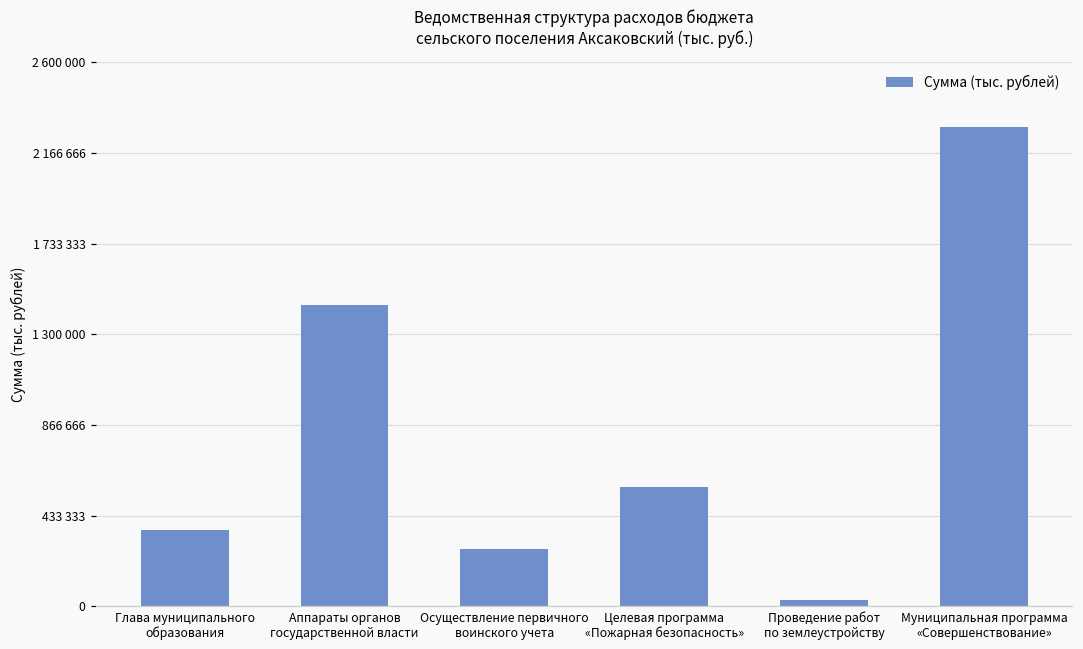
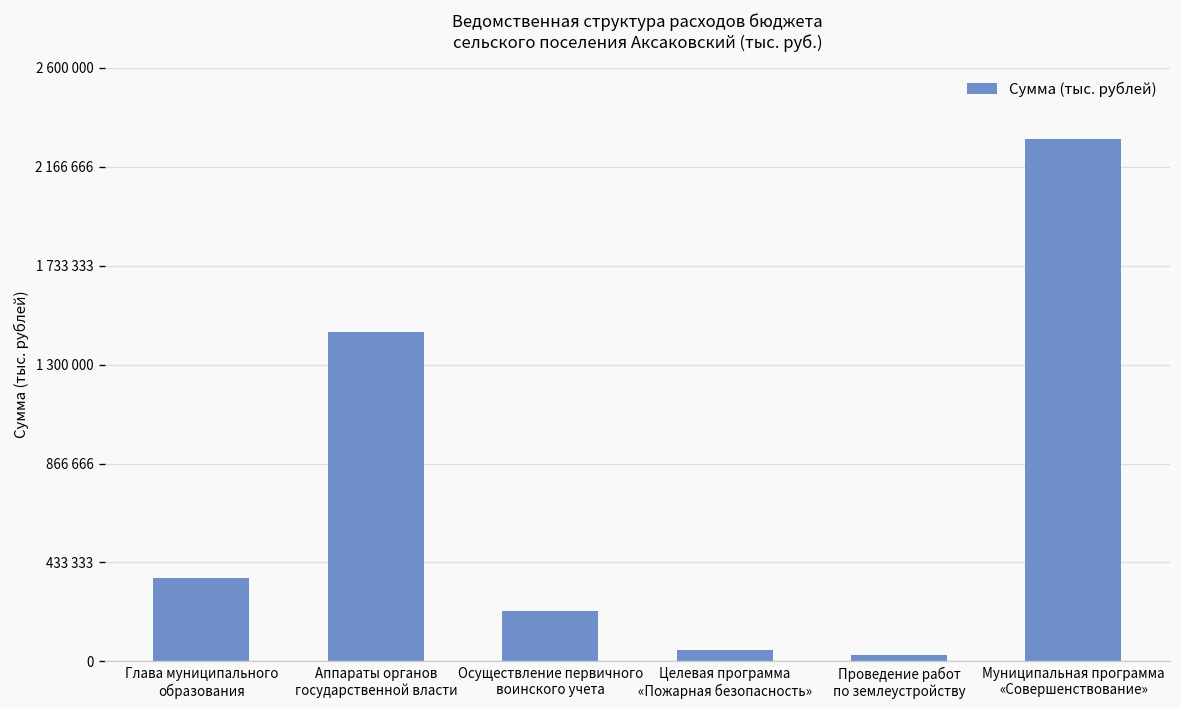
  {
    "Глава муниципального образования": 370000,
    "Аппараты органов государственной власти": 1440000,
-   "Осуществление первичного воинского учета": 270000,
-   "Целевая программа «Пожарная безопасность»": 570000,
+   "Осуществление первичного воинского учета": 220000,
+   "Целевая программа «Пожарная безопасность»": 50000,
    "Проведение работ по землеустройству": 30000,
    "Муниципальная программа «Совершенствование»": 2290000
  }
